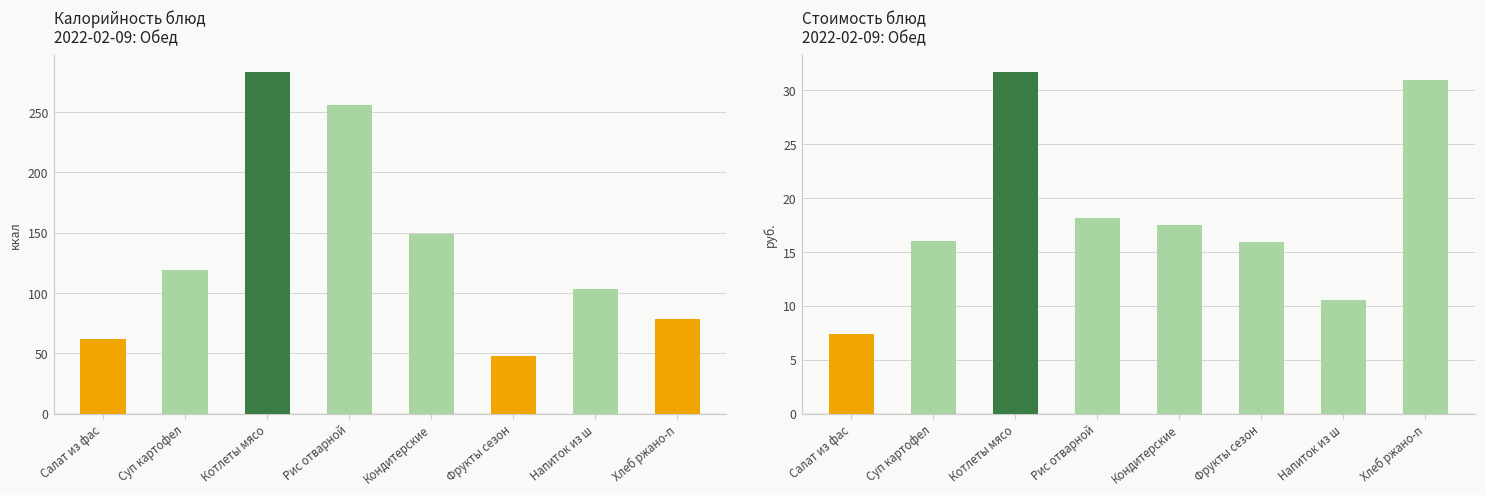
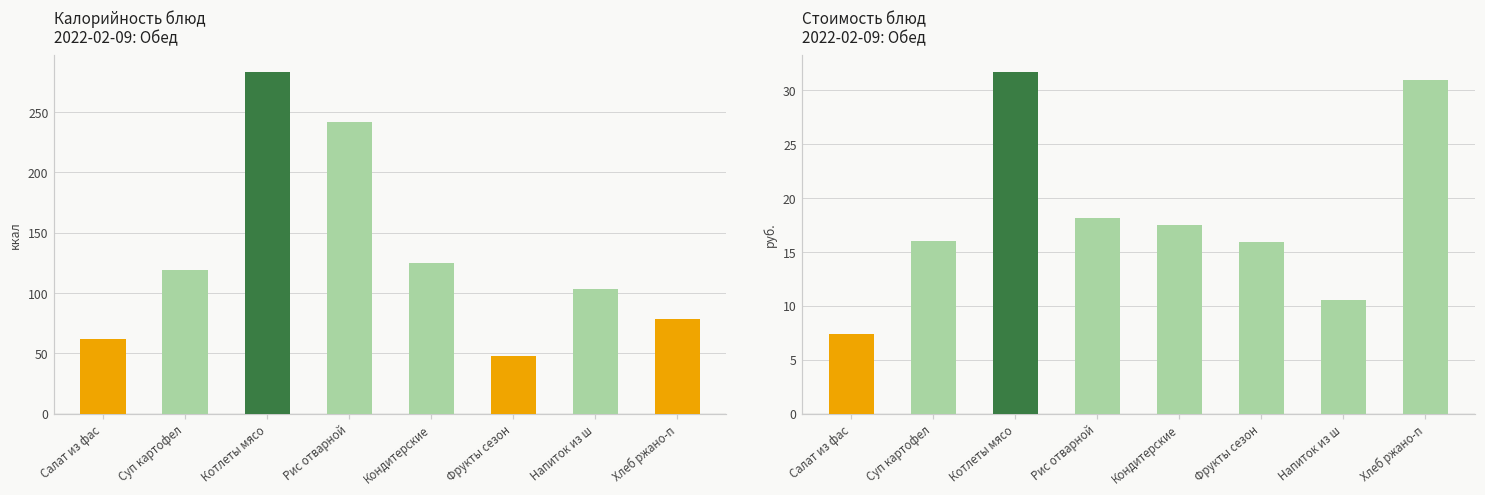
  {
    "Калорийность блюд 2022-02-09: Обед": {
      "Салат из фас": 62,
      "Суп картофел": 119,
      "Котлеты мясо": 283,
-     "Рис отварной": 256,
-     "Кондитерские": 149,
+     "Рис отварной": 242,
+     "Кондитерские": 125,
      "Фрукты сезон": 48,
      "Напиток из ш": 103,
      "Хлеб ржано-п": 78
    },
    "Стоимость блюд 2022-02-09: Обед": {
      "Салат из фас": 7,
      "Суп картофел": 16,
      "Котлеты мясо": 32,
      "Рис отварной": 18,
      "Кондитерские": 18,
      "Фрукты сезон": 16,
      "Напиток из ш": 11,
      "Хлеб ржано-п": 31
    }
  }
